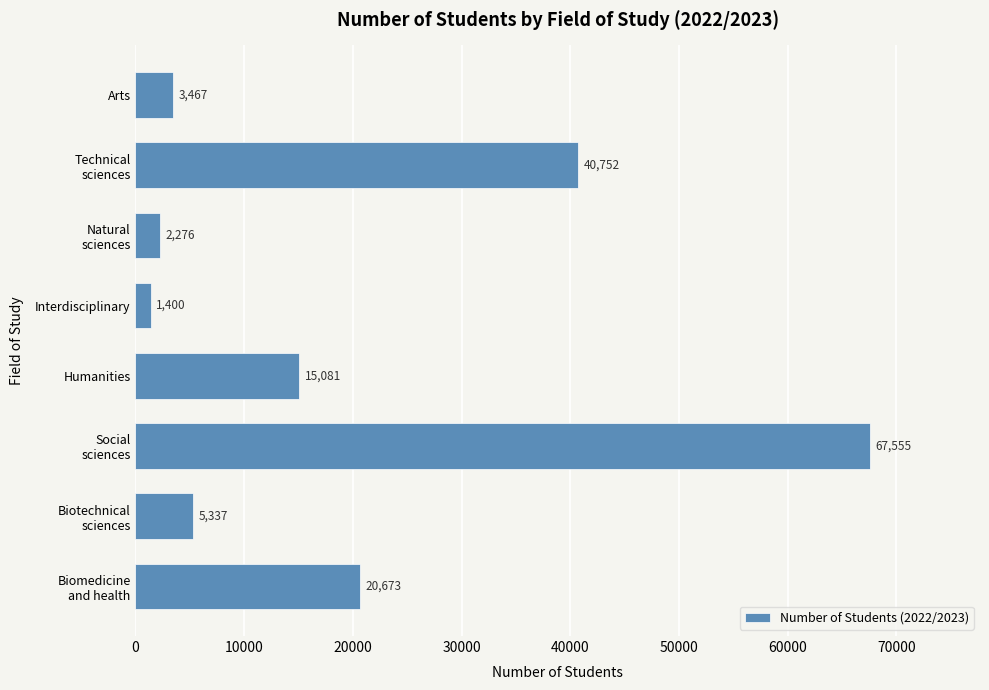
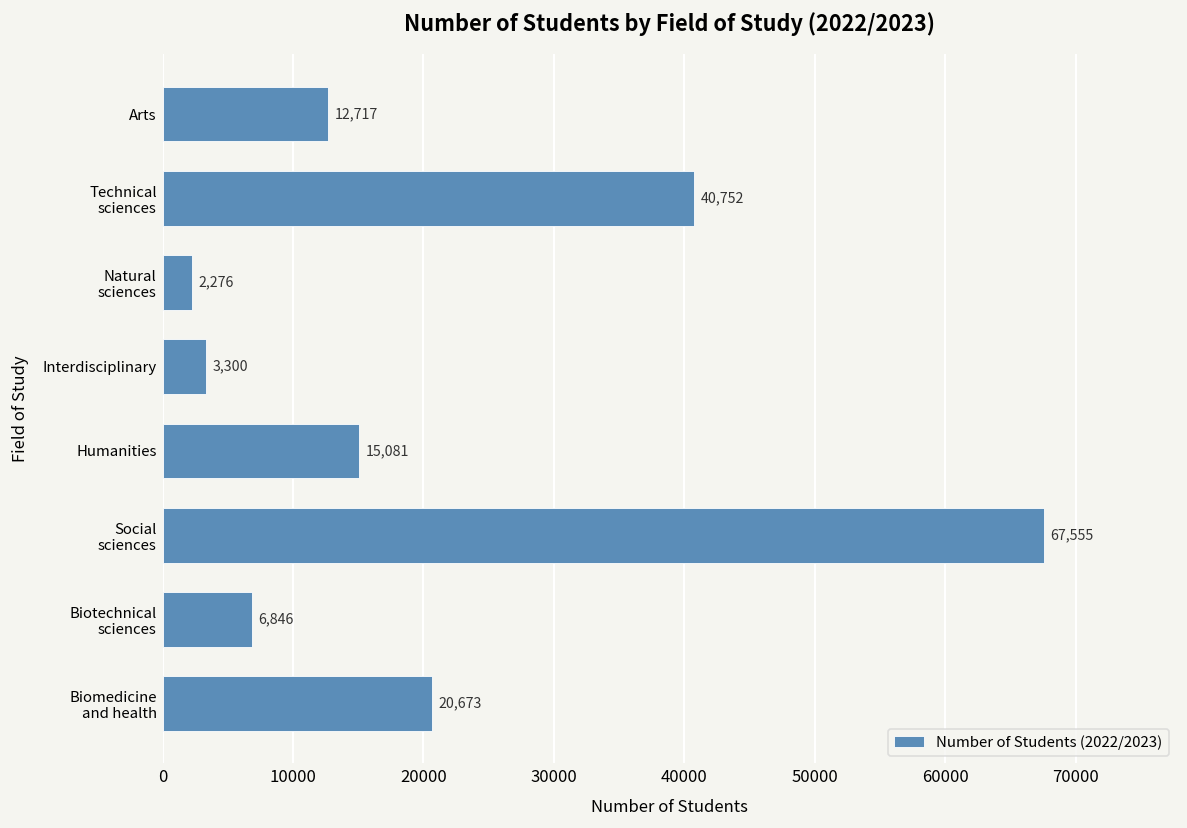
  {
-   "Arts": "3,467",
+   "Arts": "12,717",
    "Technical sciences": "40,752",
    "Natural sciences": "2,276",
-   "Interdisciplinary": "1,400",
+   "Interdisciplinary": "3,300",
    "Humanities": "15,081",
    "Social sciences": "67,555",
-   "Biotechnical sciences": "5,337",
+   "Biotechnical sciences": "6,846",
    "Biomedicine and health": "20,673"
  }
